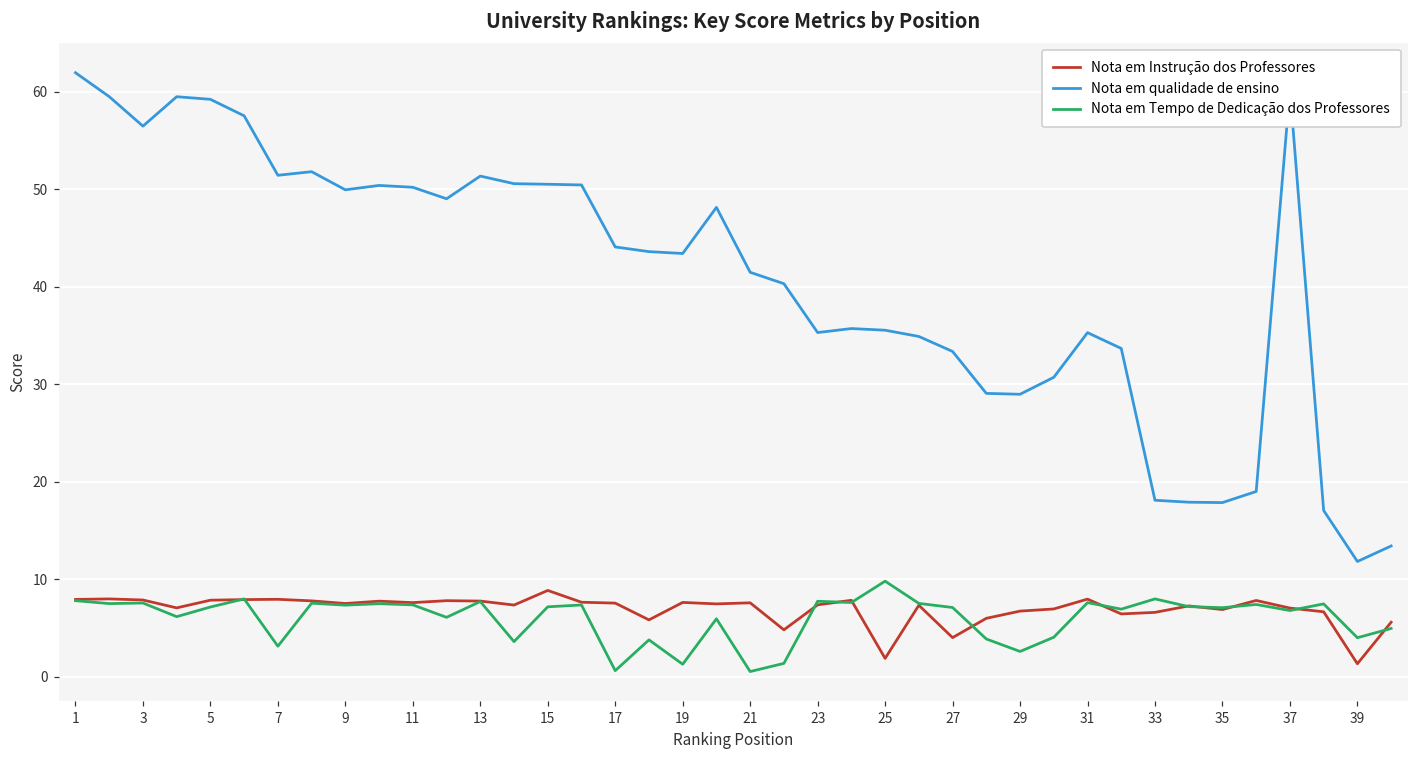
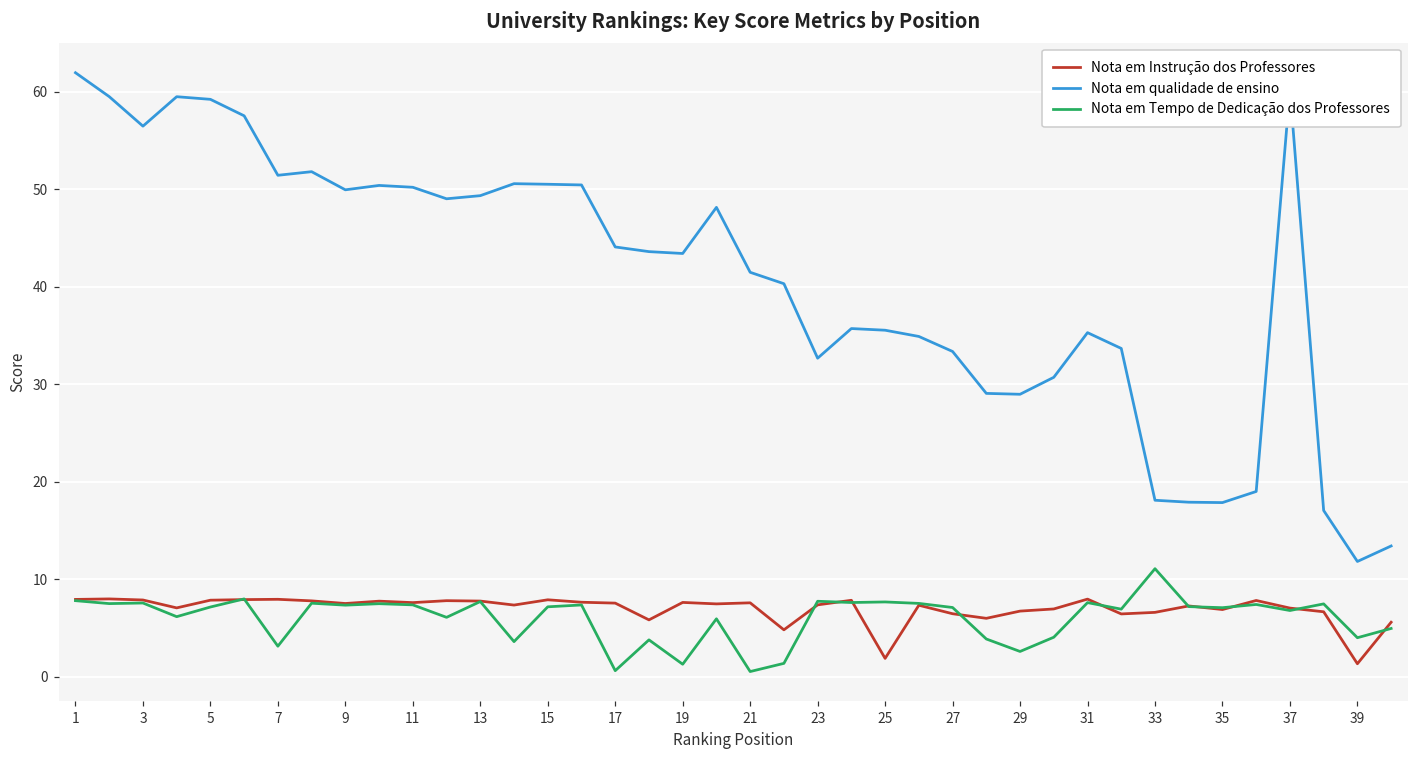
  {
    "Nota em Instrução dos Professores": {
      "3": 8,
      "5": 8,
      "7": 8,
-     "15": 9,
+     "15": 8,
      "17": 8,
      "19": 8,
      "21": 8,
      "23": 7,
      "25": 2,
-     "27": 4,
+     "27": 6,
      "29": 7,
      "31": 8,
      "33": 7,
      "39": 1
    },
    "Nota em qualidade de ensino": {
      "1": 62,
      "3": 56,
      "5": 59,
      "7": 51,
      "9": 50,
      "11": 50,
-     "13": 51,
+     "13": 49,
      "15": 51,
      "17": 44,
      "19": 43,
      "21": 42,
-     "23": 35,
+     "23": 33,
      "25": 36,
      "27": 33,
      "29": 29,
      "31": 35,
      "33": 18,
      "35": 18,
      "39": 12
    },
    "Nota em Tempo de Dedicação dos Professores": {
      "3": 8,
      "5": 7,
      "7": 3,
      "15": 7,
      "17": 1,
      "19": 1,
      "21": 1,
      "23": 8,
-     "25": 10,
+     "25": 8,
      "27": 7,
      "29": 3,
      "31": 8,
-     "33": 8,
+     "33": 11,
      "39": 4
    }
  }
